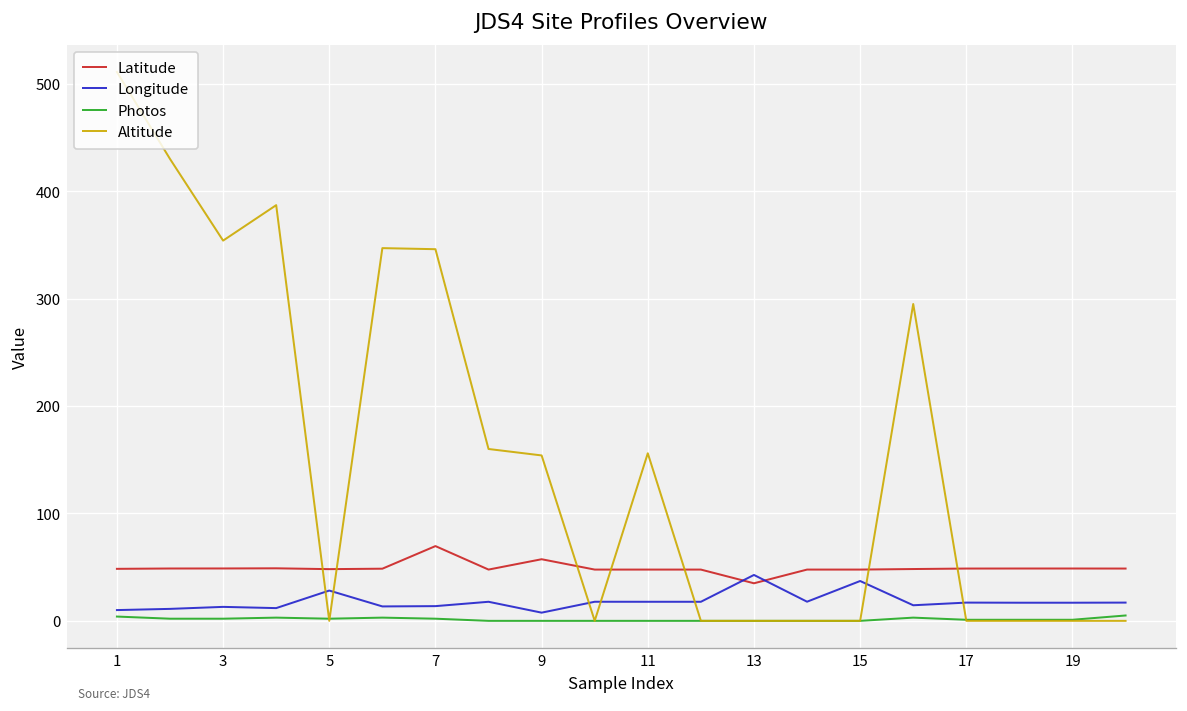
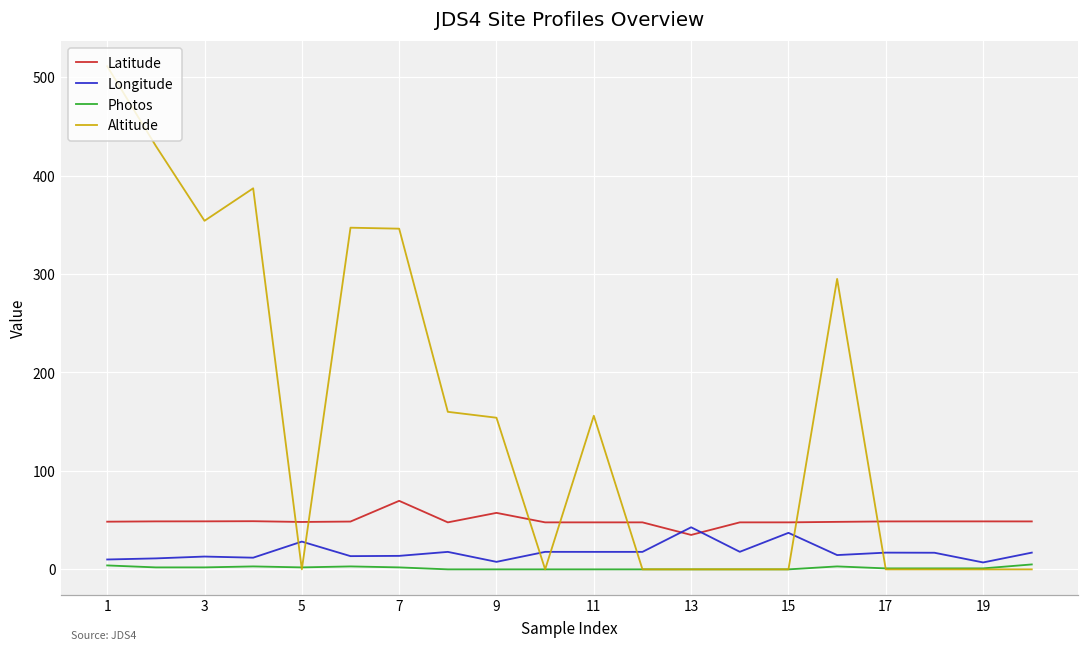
  {
    "Latitude": {
      "1": 50,
      "3": 50,
      "5": 50,
      "7": 70,
      "9": 60,
      "11": 50,
      "13": 30,
      "15": 50,
      "17": 50,
      "19": 50
    },
    "Longitude": {
      "1": 10,
      "3": 10,
      "5": 30,
      "7": 10,
      "9": 10,
      "11": 20,
      "13": 40,
      "15": 40,
      "17": 20,
-     "19": 20
+     "19": 10
    },
    "Photos": {
      "1": 0,
      "3": 0,
      "7": 0,
      "9": 0,
      "11": 0
    },
    "Altitude": {
      "3": 350,
      "7": 350,
      "9": 150,
      "11": 160
    }
  }
